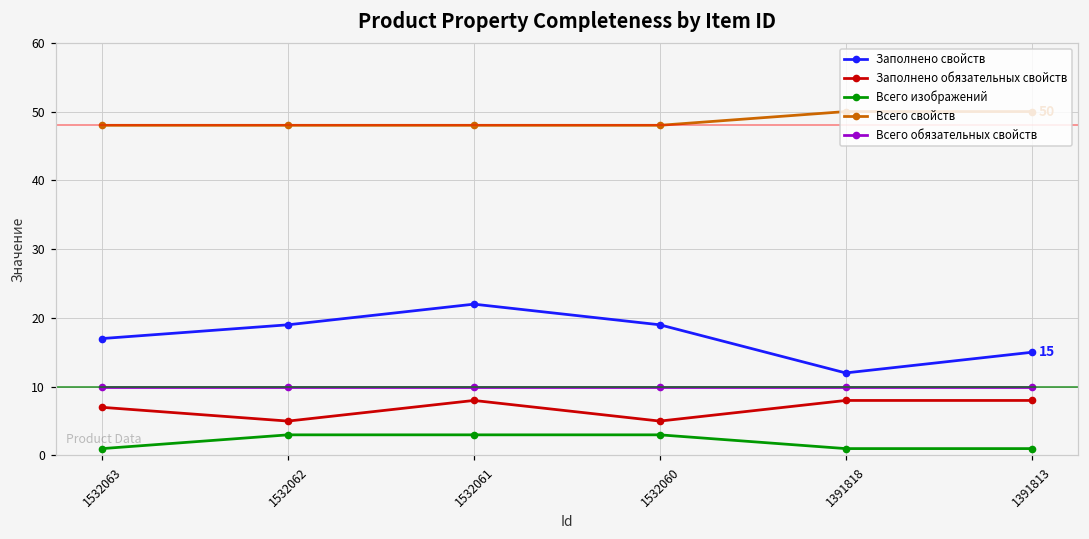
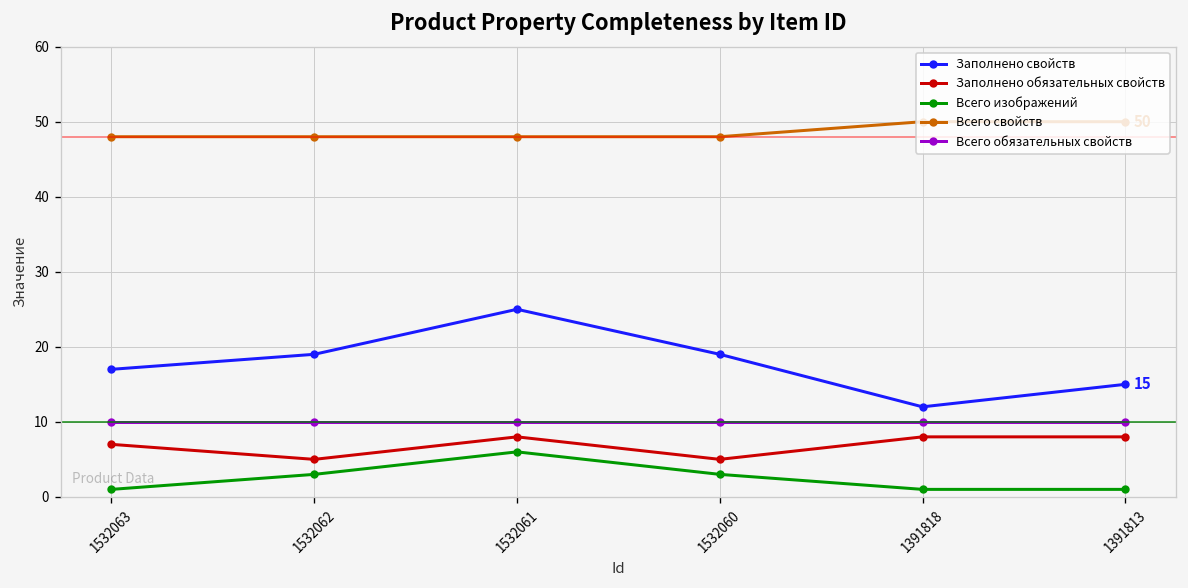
  {
    "Заполнено свойств": {
      "1532063": 17,
      "1532062": 19,
-     "1532061": 22,
+     "1532061": 25,
      "1532060": 19,
      "1391818": 12
    },
    "Заполнено обязательных свойств": {
      "1532063": 7,
      "1532062": 5,
      "1532061": 8,
      "1532060": 5,
      "1391818": 8,
      "1391813": 8
    },
    "Всего изображений": {
      "1532063": 1,
      "1532062": 3,
-     "1532061": 3,
+     "1532061": 6,
      "1532060": 3,
      "1391818": 1,
      "1391813": 1
    },
    "Всего свойств": {
      "1532063": 48,
      "1532062": 48,
      "1532061": 48,
      "1532060": 48
    },
    "Всего обязательных свойств": {
      "1532063": 10,
      "1532062": 10,
      "1532061": 10,
      "1532060": 10,
      "1391818": 10,
      "1391813": 10
    }
  }
